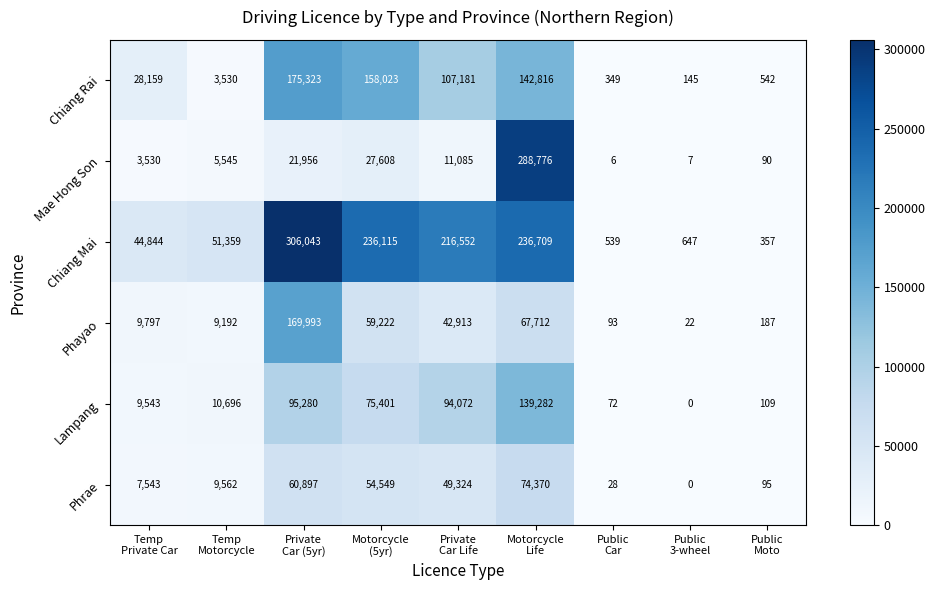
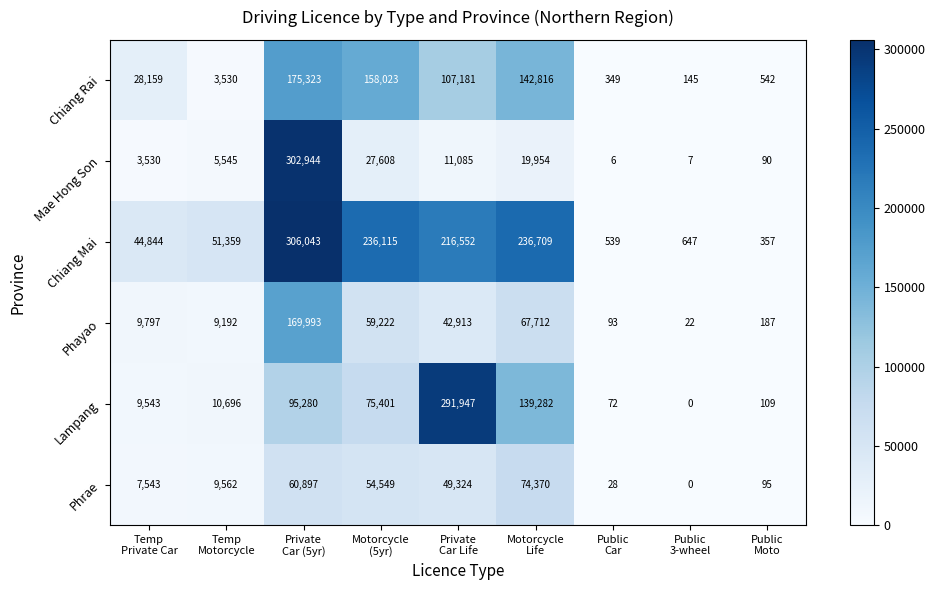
  {
    "Chiang Rai": {
      "Temp Private Car": "28,159",
      "Temp Motorcycle": "3,530",
      "Private Car (5yr)": "175,323",
      "Motorcycle (5yr)": "158,023",
      "Private Car Life": "107,181",
      "Motorcycle Life": "142,816",
      "Public Car": "349",
      "Public 3-wheel": "145",
      "Public Moto": "542"
    },
    "Mae Hong Son": {
      "Temp Private Car": "3,530",
      "Temp Motorcycle": "5,545",
-     "Private Car (5yr)": "21,956",
+     "Private Car (5yr)": "302,944",
      "Motorcycle (5yr)": "27,608",
      "Private Car Life": "11,085",
-     "Motorcycle Life": "288,776",
+     "Motorcycle Life": "19,954",
      "Public Car": "6",
      "Public 3-wheel": "7",
      "Public Moto": "90"
    },
    "Chiang Mai": {
      "Temp Private Car": "44,844",
      "Temp Motorcycle": "51,359",
      "Private Car (5yr)": "306,043",
      "Motorcycle (5yr)": "236,115",
      "Private Car Life": "216,552",
      "Motorcycle Life": "236,709",
      "Public Car": "539",
      "Public 3-wheel": "647",
      "Public Moto": "357"
    },
    "Phayao": {
      "Temp Private Car": "9,797",
      "Temp Motorcycle": "9,192",
      "Private Car (5yr)": "169,993",
      "Motorcycle (5yr)": "59,222",
      "Private Car Life": "42,913",
      "Motorcycle Life": "67,712",
      "Public Car": "93",
      "Public 3-wheel": "22",
      "Public Moto": "187"
    },
    "Lampang": {
      "Temp Private Car": "9,543",
      "Temp Motorcycle": "10,696",
      "Private Car (5yr)": "95,280",
      "Motorcycle (5yr)": "75,401",
-     "Private Car Life": "94,072",
+     "Private Car Life": "291,947",
      "Motorcycle Life": "139,282",
      "Public Car": "72",
      "Public 3-wheel": "0",
      "Public Moto": "109"
    },
    "Phrae": {
      "Temp Private Car": "7,543",
      "Temp Motorcycle": "9,562",
      "Private Car (5yr)": "60,897",
      "Motorcycle (5yr)": "54,549",
      "Private Car Life": "49,324",
      "Motorcycle Life": "74,370",
      "Public Car": "28",
      "Public 3-wheel": "0",
      "Public Moto": "95"
    }
  }
